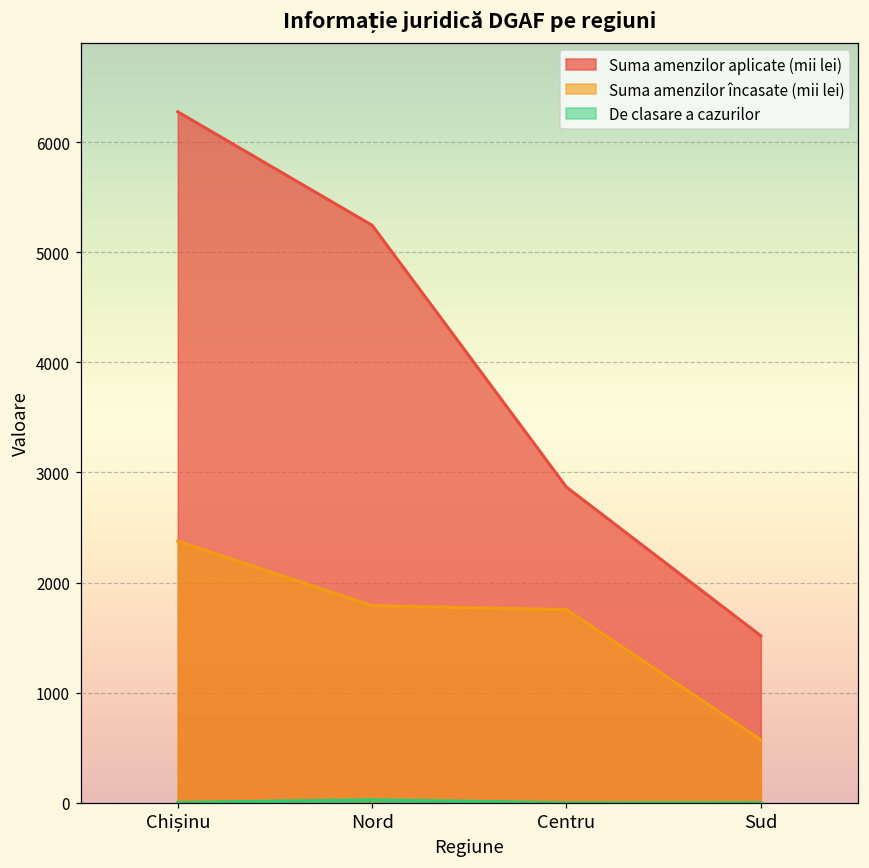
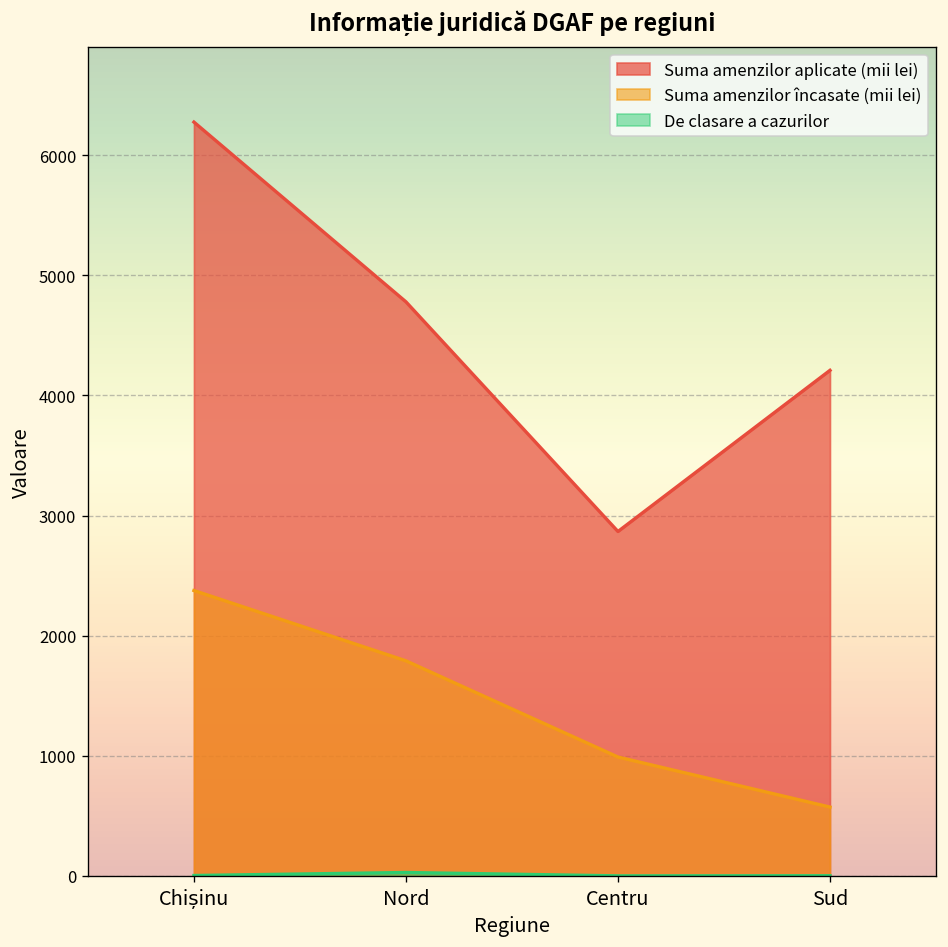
  {
    "Suma amenzilor aplicate (mii lei)": {
      "Chișinu": 6280,
-     "Nord": 5250,
+     "Nord": 4780,
      "Centru": 2870,
-     "Sud": 1520
+     "Sud": 4210
    },
    "Suma amenzilor încasate (mii lei)": {
      "Chișinu": 2380,
      "Nord": 1790,
-     "Centru": 1750,
+     "Centru": 990,
      "Sud": 570
    },
    "De clasare a cazurilor": {
      "Chișinu": 0,
      "Nord": 30,
      "Centru": 0,
      "Sud": 0
    }
  }
